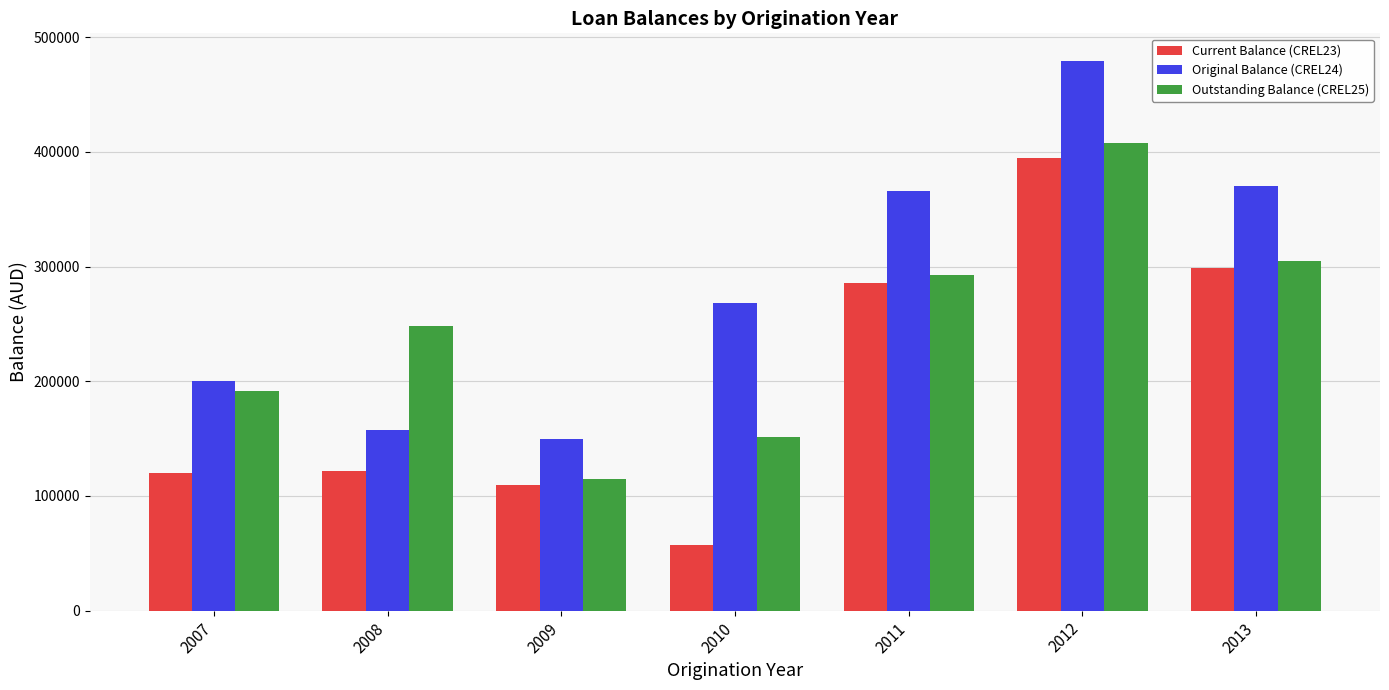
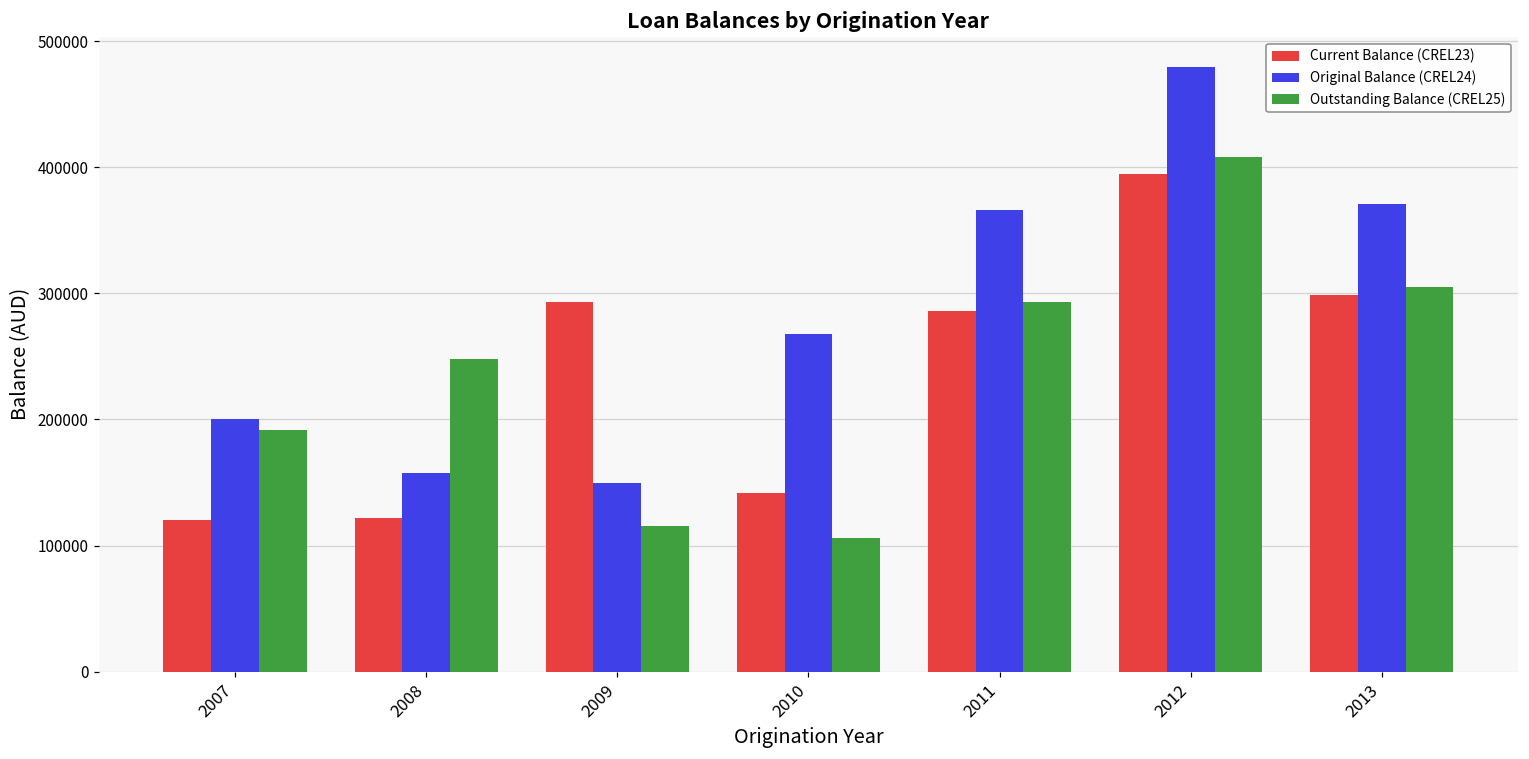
  {
    "Current Balance (CREL23)": {
      "2007": 120000,
      "2008": 122000,
-     "2009": 110000,
-     "2010": 57000,
+     "2009": 293000,
+     "2010": 142000,
      "2011": 286000,
      "2012": 394000,
      "2013": 299000
    },
    "Original Balance (CREL24)": {
      "2007": 200000,
      "2008": 158000,
      "2009": 150000,
      "2010": 268000,
      "2011": 366000,
      "2012": 480000,
      "2013": 371000
    },
    "Outstanding Balance (CREL25)": {
      "2007": 192000,
      "2008": 248000,
      "2009": 115000,
-     "2010": 151000,
+     "2010": 106000,
      "2011": 293000,
      "2012": 408000,
      "2013": 305000
    }
  }
